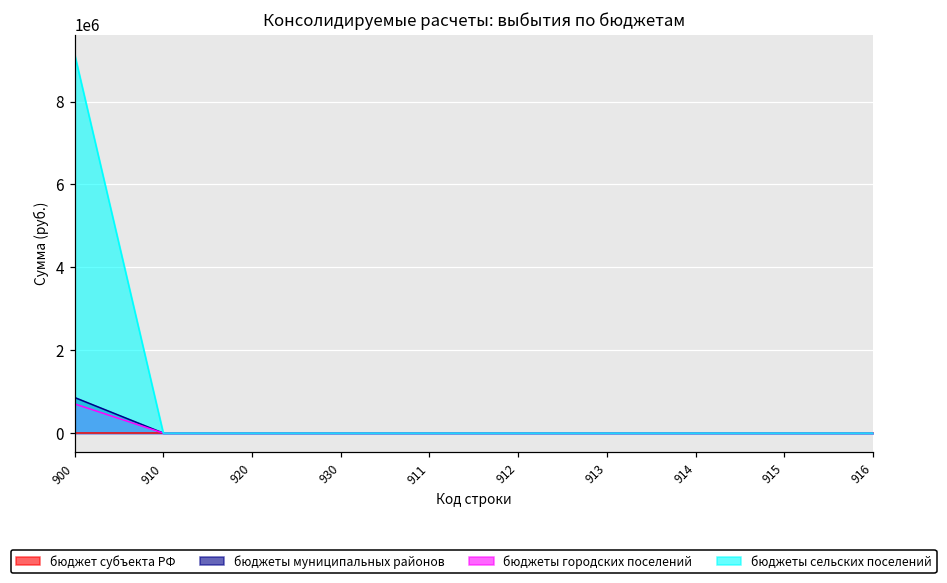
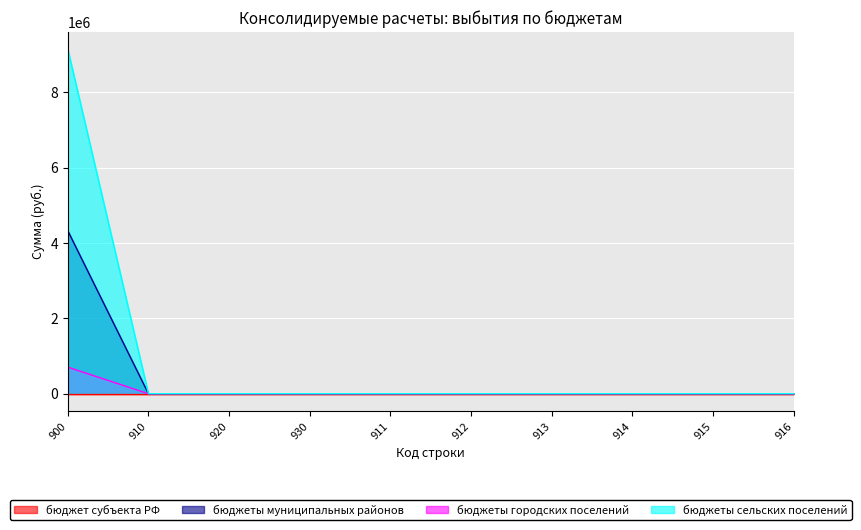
  {
    "бюджет субъекта РФ": {
      "900": 0
    },
    "бюджеты муниципальных районов": {
-     "900": 900000
+     "900": 4300000
    },
    "бюджеты городских поселений": {
      "900": 700000
    },
    "бюджеты сельских поселений": {
      "900": 9200000
    }
  }
